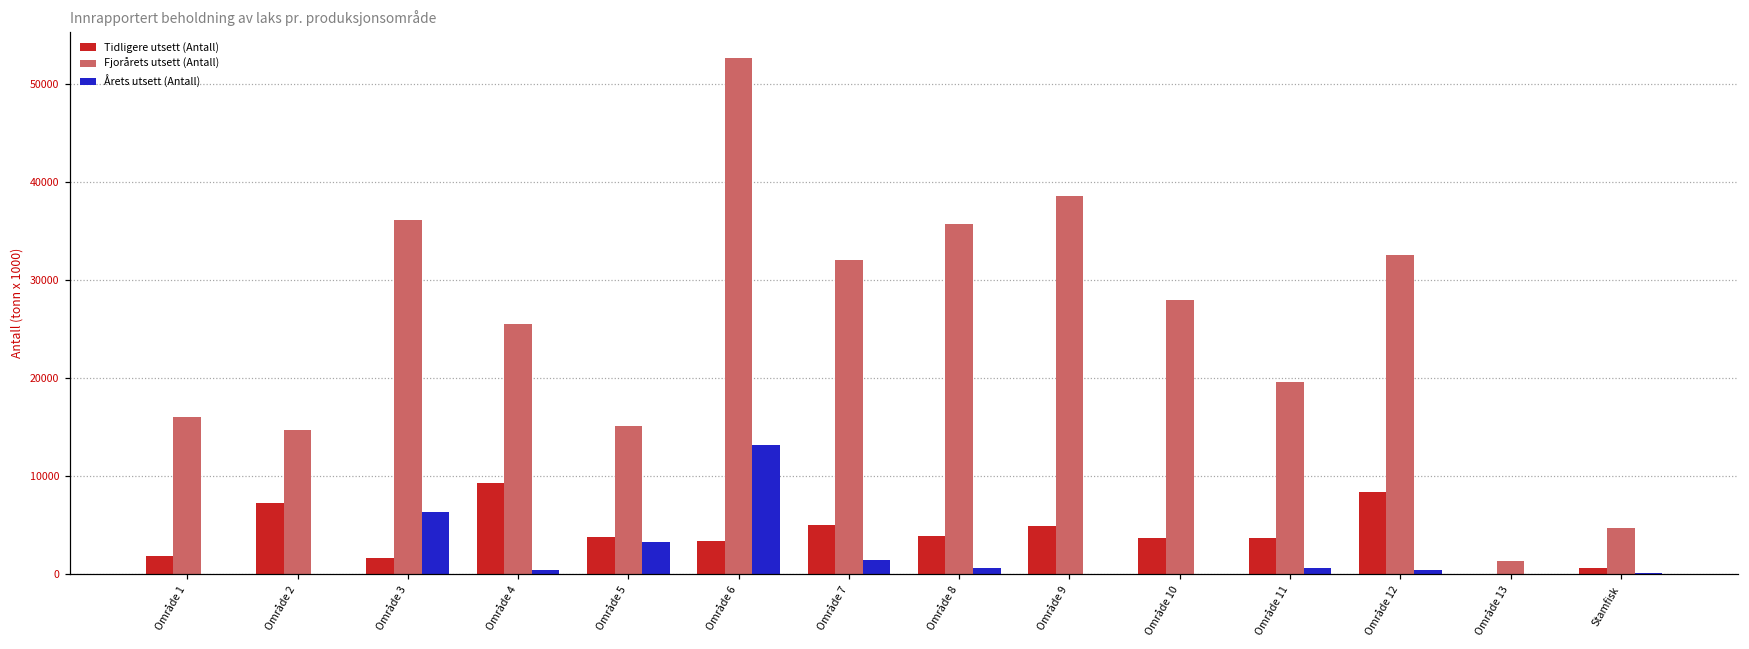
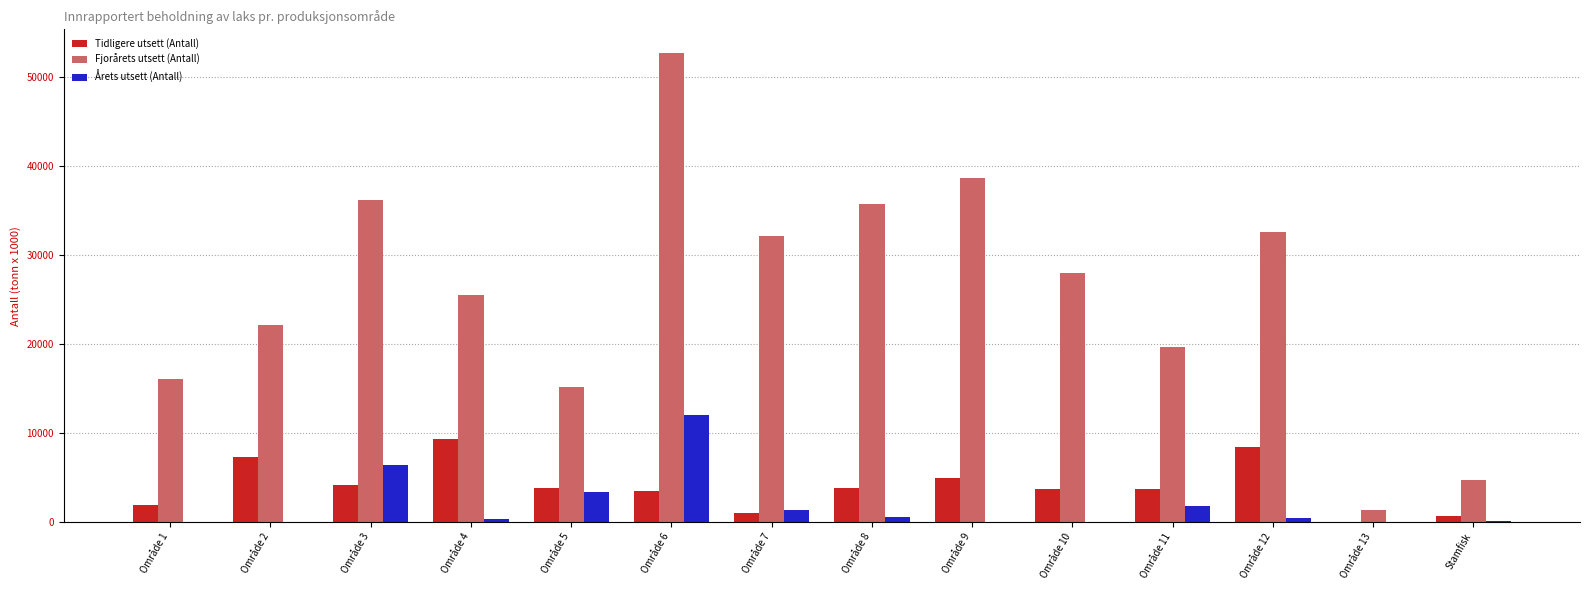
  {
    "Tidligere utsett (Antall)": {
      "Område 1": 2000,
      "Område 2": 7000,
-     "Område 3": 2000,
+     "Område 3": 4000,
      "Område 4": 9000,
      "Område 5": 4000,
      "Område 6": 3000,
-     "Område 7": 5000,
+     "Område 7": 1000,
      "Område 8": 4000,
      "Område 9": 5000,
      "Område 10": 4000,
      "Område 11": 4000,
      "Område 12": 8000,
      "Område 13": 0,
      "Stamfisk": 1000
    },
    "Fjorårets utsett (Antall)": {
      "Område 1": 16000,
-     "Område 2": 15000,
+     "Område 2": 22000,
      "Område 3": 36000,
      "Område 4": 26000,
      "Område 5": 15000,
      "Område 6": 53000,
      "Område 7": 32000,
      "Område 8": 36000,
      "Område 9": 39000,
      "Område 10": 28000,
      "Område 11": 20000,
      "Område 12": 33000,
      "Område 13": 1000,
      "Stamfisk": 5000
    },
    "Årets utsett (Antall)": {
      "Område 1": 0,
      "Område 2": 0,
      "Område 3": 6000,
      "Område 4": 0,
      "Område 5": 3000,
-     "Område 6": 13000,
+     "Område 6": 12000,
      "Område 7": 1000,
      "Område 8": 1000,
      "Område 9": 0,
      "Område 10": 0,
-     "Område 11": 1000,
+     "Område 11": 2000,
      "Område 12": 0,
      "Område 13": 0
    }
  }
